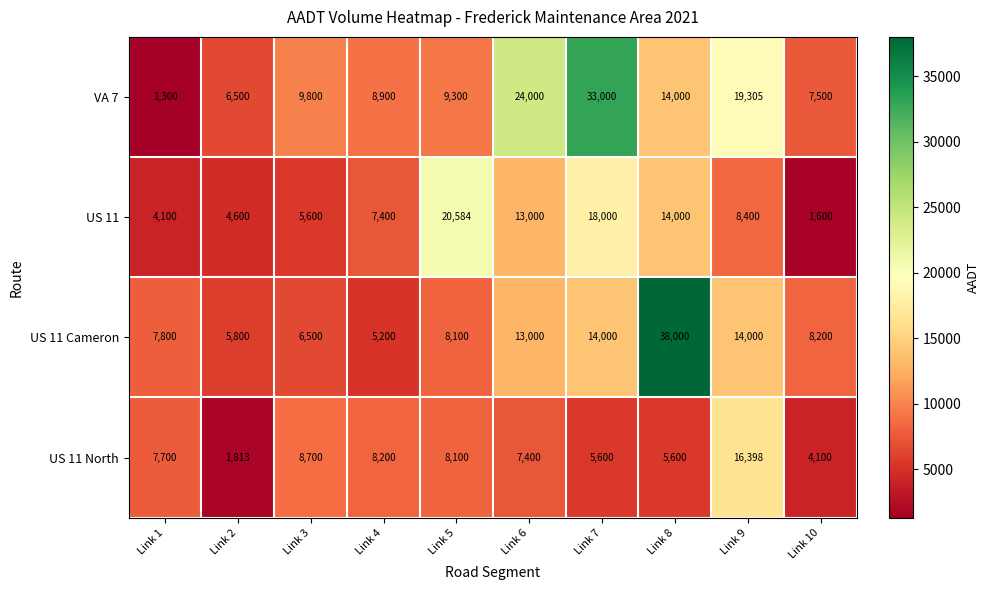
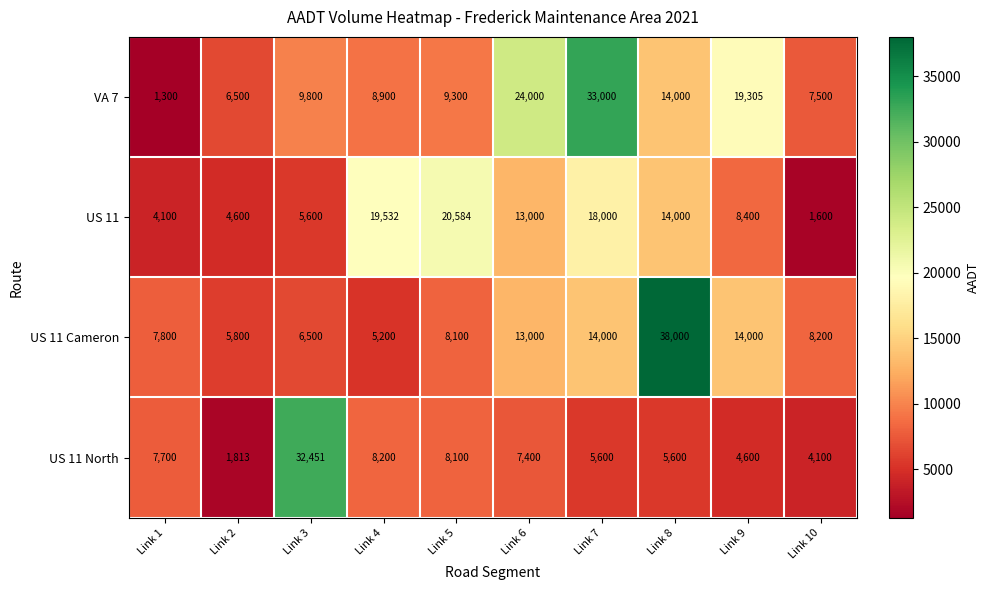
  {
    "VA 7": {
      "Link 1": "1,300",
      "Link 2": "6,500",
      "Link 3": "9,800",
      "Link 4": "8,900",
      "Link 5": "9,300",
      "Link 6": "24,000",
      "Link 7": "33,000",
      "Link 8": "14,000",
      "Link 9": "19,305",
      "Link 10": "7,500"
    },
    "US 11": {
      "Link 1": "4,100",
      "Link 2": "4,600",
      "Link 3": "5,600",
-     "Link 4": "7,400",
+     "Link 4": "19,532",
      "Link 5": "20,584",
      "Link 6": "13,000",
      "Link 7": "18,000",
      "Link 8": "14,000",
      "Link 9": "8,400",
      "Link 10": "1,600"
    },
    "US 11 Cameron": {
      "Link 1": "7,800",
      "Link 2": "5,800",
      "Link 3": "6,500",
      "Link 4": "5,200",
      "Link 5": "8,100",
      "Link 6": "13,000",
      "Link 7": "14,000",
      "Link 8": "38,000",
      "Link 9": "14,000",
      "Link 10": "8,200"
    },
    "US 11 North": {
      "Link 1": "7,700",
      "Link 2": "1,813",
-     "Link 3": "8,700",
+     "Link 3": "32,451",
      "Link 4": "8,200",
      "Link 5": "8,100",
      "Link 6": "7,400",
      "Link 7": "5,600",
      "Link 8": "5,600",
-     "Link 9": "16,398",
+     "Link 9": "4,600",
      "Link 10": "4,100"
    }
  }
